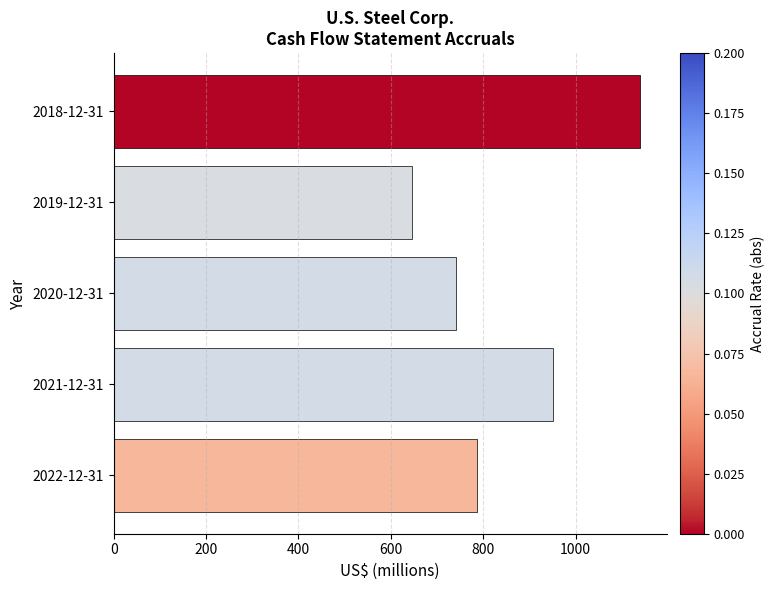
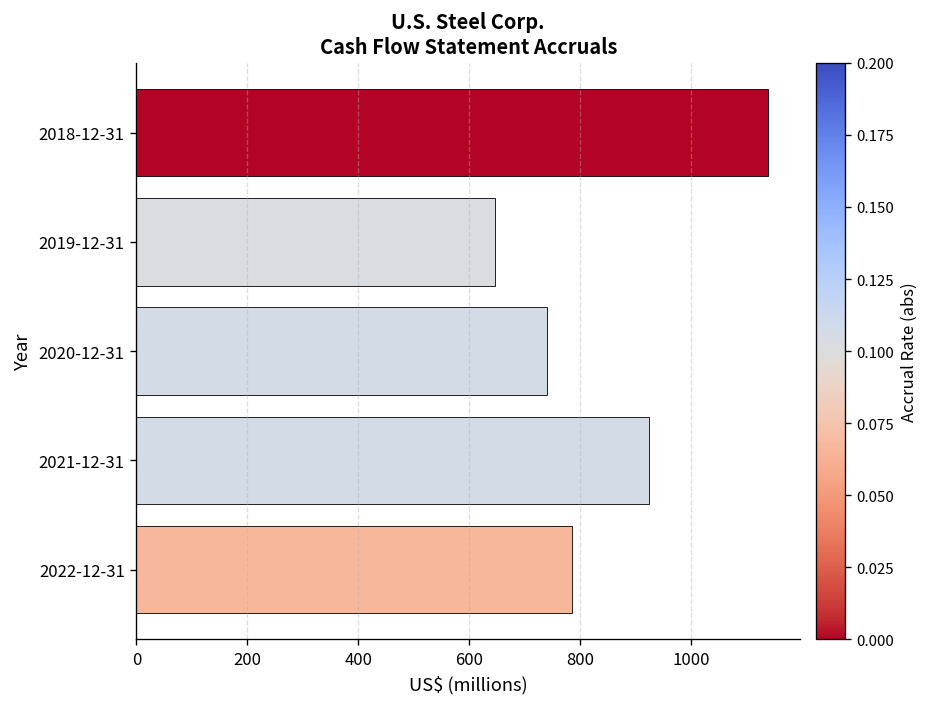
  {
    "2018-12-31": 1140,
    "2019-12-31": 650,
    "2020-12-31": 740,
-   "2021-12-31": 950,
+   "2021-12-31": 920,
    "2022-12-31": 790
  }
